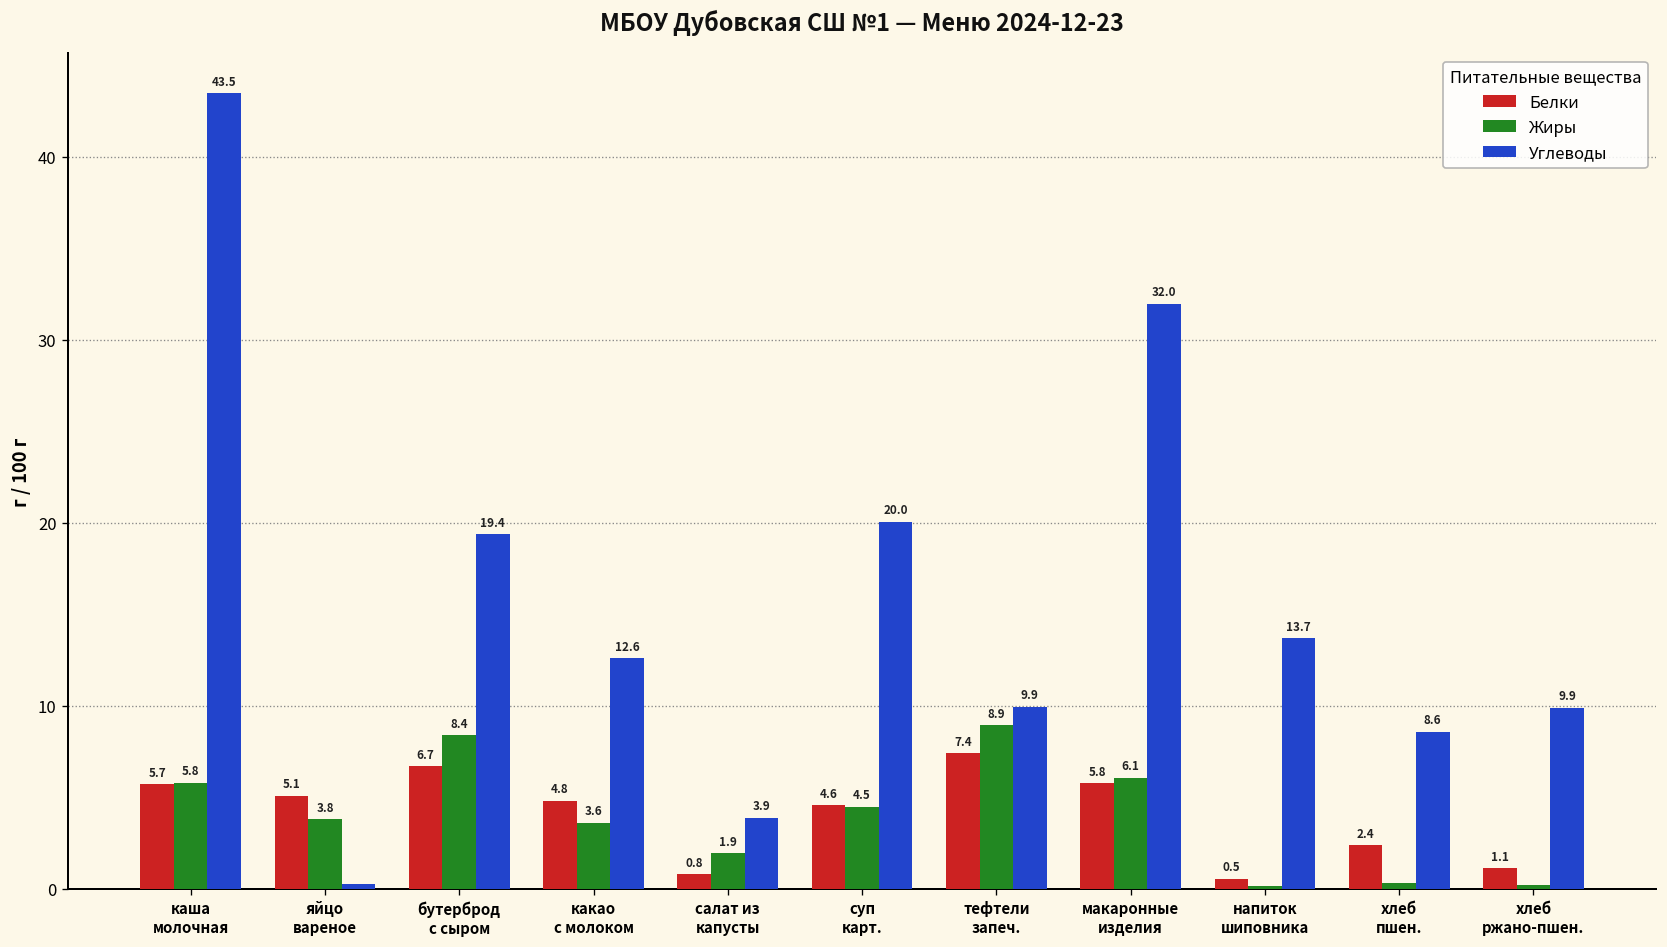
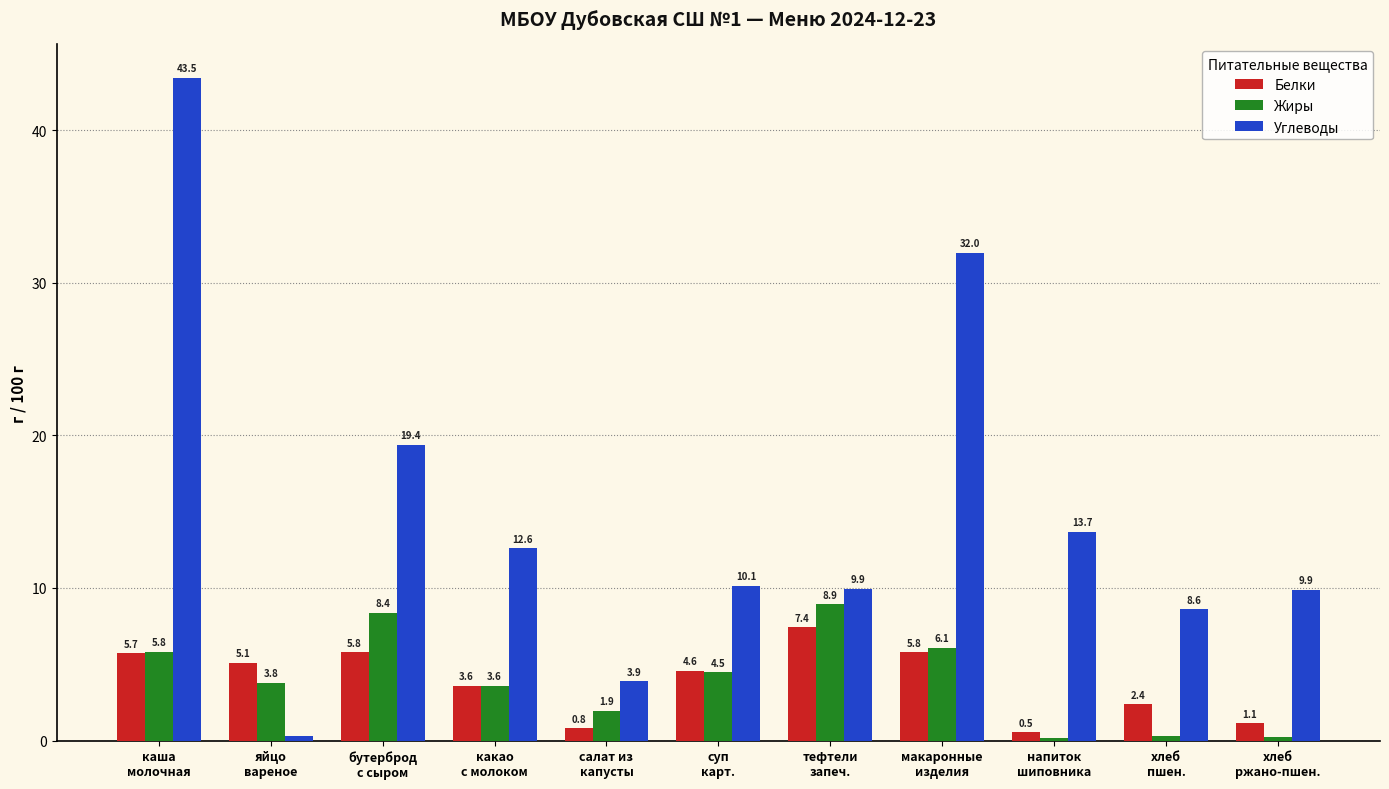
  {
    "Белки": {
      "каша молочная": 5.7,
      "яйцо вареное": 5.1,
-     "бутерброд с сыром": 6.7,
-     "какао с молоком": 4.8,
+     "бутерброд с сыром": 5.8,
+     "какао с молоком": 3.6,
      "салат из капусты": 0.8,
      "суп карт.": 4.6,
      "тефтели запеч.": 7.4,
      "макаронные изделия": 5.8,
      "напиток шиповника": 0.5,
      "хлеб пшен.": 2.4,
      "хлеб ржано-пшен.": 1.1
    },
    "Жиры": {
      "каша молочная": 5.8,
      "яйцо вареное": 3.8,
      "бутерброд с сыром": 8.4,
      "какао с молоком": 3.6,
      "салат из капусты": 1.9,
      "суп карт.": 4.5,
      "тефтели запеч.": 8.9,
      "макаронные изделия": 6.1
    },
    "Углеводы": {
      "каша молочная": 43.5,
      "бутерброд с сыром": 19.4,
      "какао с молоком": 12.6,
      "салат из капусты": 3.9,
-     "суп карт.": 20.0,
+     "суп карт.": 10.1,
      "тефтели запеч.": 9.9,
      "макаронные изделия": 32.0,
      "напиток шиповника": 13.7,
      "хлеб пшен.": 8.6,
      "хлеб ржано-пшен.": 9.9
    }
  }
